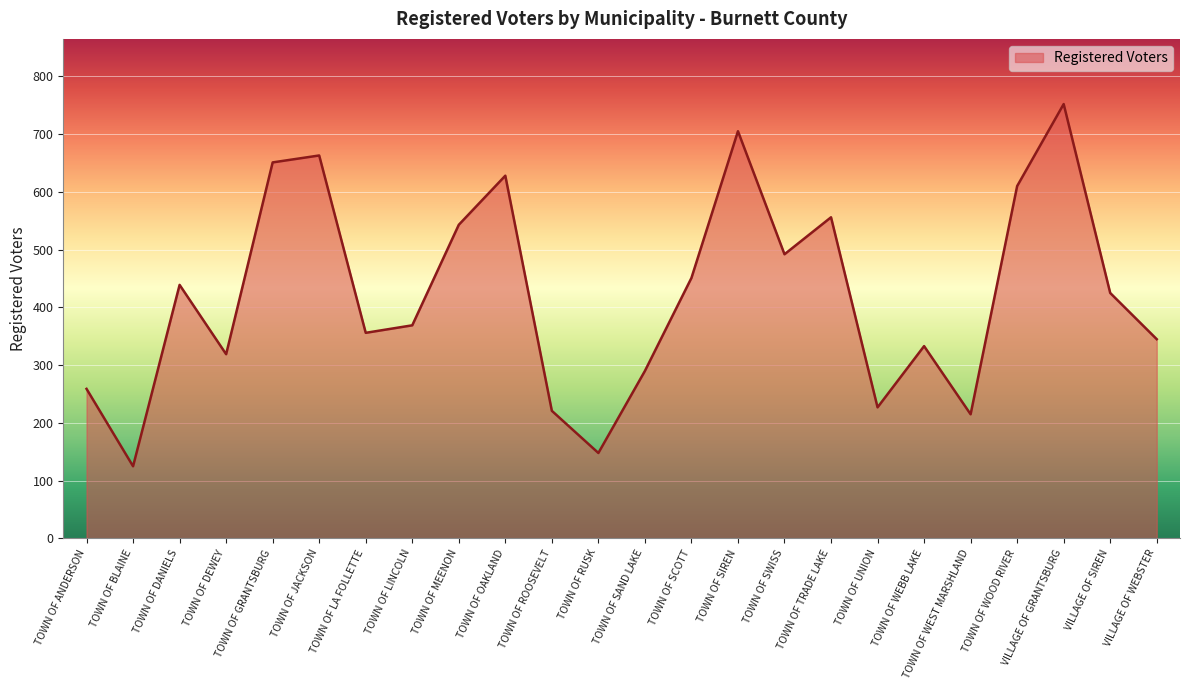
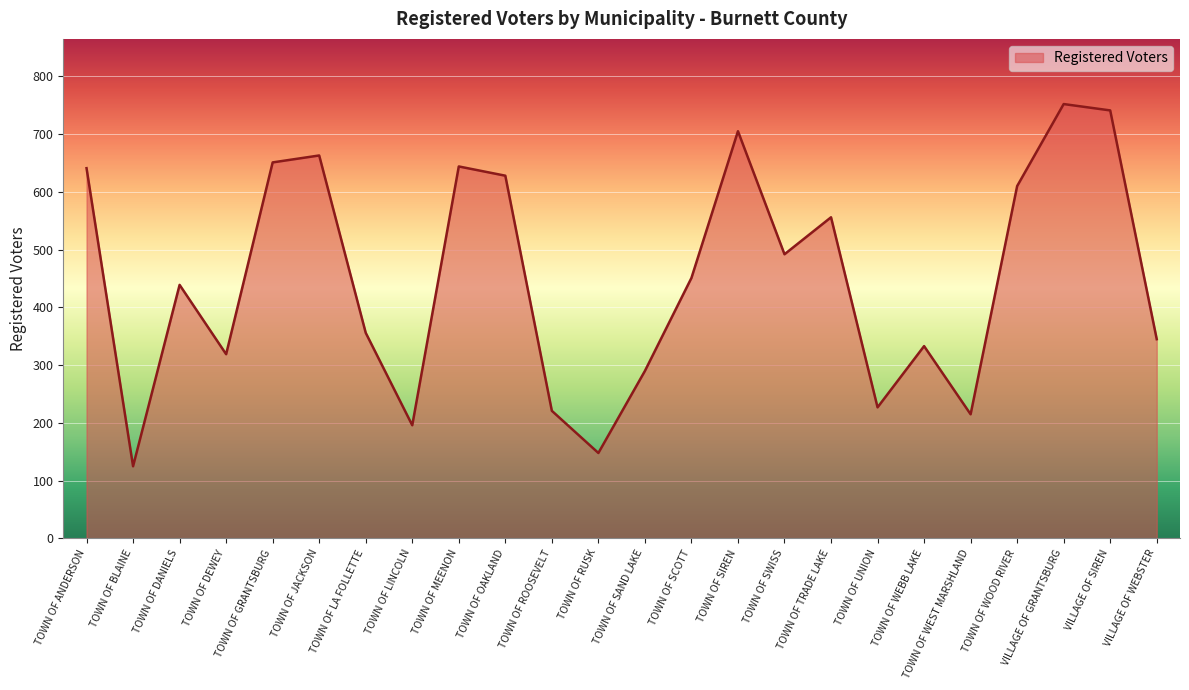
  {
-   "TOWN OF ANDERSON": 260,
+   "TOWN OF ANDERSON": 640,
    "TOWN OF BLAINE": 130,
    "TOWN OF DANIELS": 440,
    "TOWN OF DEWEY": 320,
    "TOWN OF GRANTSBURG": 650,
    "TOWN OF JACKSON": 660,
    "TOWN OF LA FOLLETTE": 360,
-   "TOWN OF LINCOLN": 370,
-   "TOWN OF MEENON": 540,
+   "TOWN OF LINCOLN": 200,
+   "TOWN OF MEENON": 640,
    "TOWN OF OAKLAND": 630,
    "TOWN OF ROOSEVELT": 220,
    "TOWN OF RUSK": 150,
    "TOWN OF SAND LAKE": 290,
    "TOWN OF SCOTT": 450,
    "TOWN OF SIREN": 710,
    "TOWN OF SWISS": 490,
    "TOWN OF TRADE LAKE": 560,
    "TOWN OF UNION": 230,
    "TOWN OF WEBB LAKE": 330,
    "TOWN OF WEST MARSHLAND": 220,
    "TOWN OF WOOD RIVER": 610,
    "VILLAGE OF GRANTSBURG": 750,
-   "VILLAGE OF SIREN": 430,
+   "VILLAGE OF SIREN": 740,
    "VILLAGE OF WEBSTER": 350
  }
